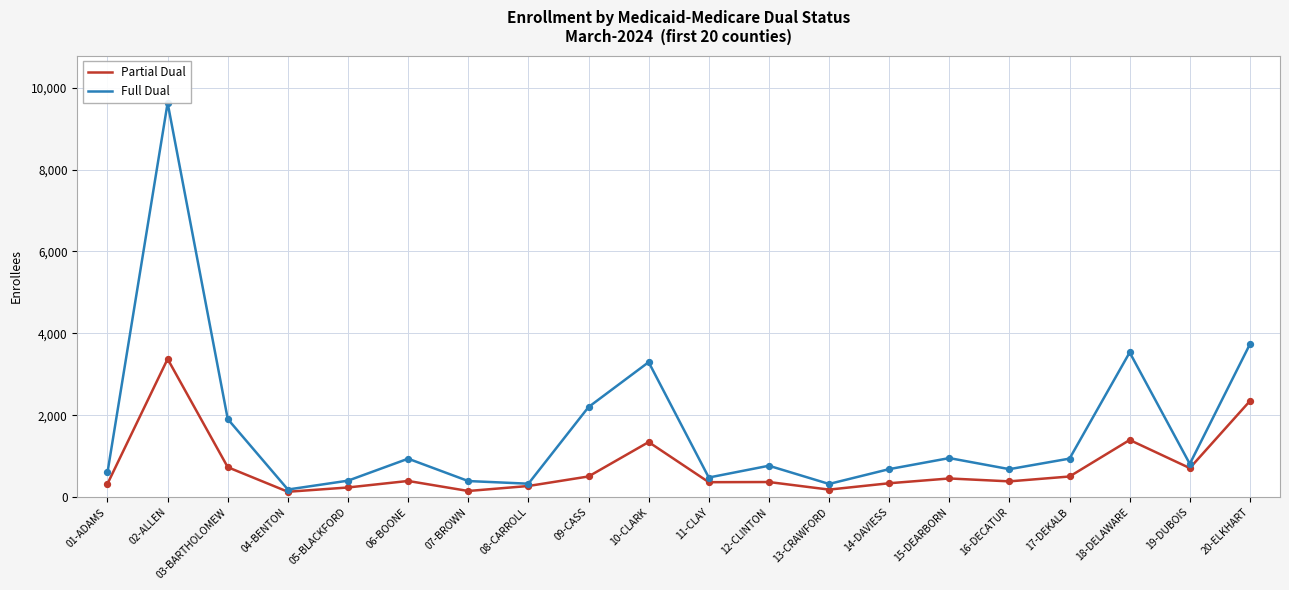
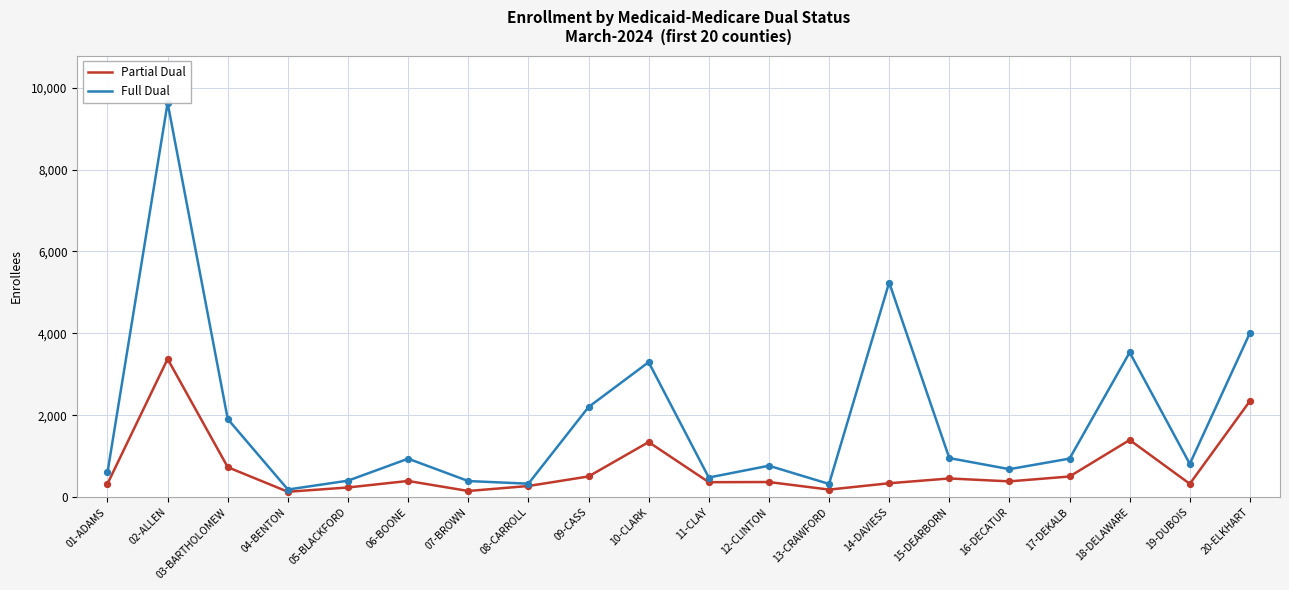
  {
    "Partial Dual": {
      "01-ADAMS": "300",
      "02-ALLEN": "3,400",
      "03-BARTHOLOMEW": "700",
      "05-BLACKFORD": "200",
      "06-BOONE": "400",
      "07-BROWN": "100",
      "09-CASS": "500",
      "10-CLARK": "1,300",
      "11-CLAY": "400",
      "12-CLINTON": "400",
      "13-CRAWFORD": "200",
      "14-DAVIESS": "300",
      "15-DEARBORN": "500",
      "16-DECATUR": "400",
      "17-DEKALB": "500",
      "18-DELAWARE": "1,400",
-     "19-DUBOIS": "700",
+     "19-DUBOIS": "300",
      "20-ELKHART": "2,300"
    },
    "Full Dual": {
      "01-ADAMS": "600",
      "02-ALLEN": "9,600",
      "03-BARTHOLOMEW": "1,900",
      "05-BLACKFORD": "400",
      "06-BOONE": "900",
      "07-BROWN": "400",
      "09-CASS": "2,200",
      "10-CLARK": "3,300",
      "11-CLAY": "500",
      "12-CLINTON": "800",
      "13-CRAWFORD": "300",
-     "14-DAVIESS": "700",
+     "14-DAVIESS": "5,200",
      "15-DEARBORN": "1,000",
      "16-DECATUR": "700",
      "17-DEKALB": "900",
      "18-DELAWARE": "3,500",
      "19-DUBOIS": "800",
-     "20-ELKHART": "3,700"
+     "20-ELKHART": "4,000"
    }
  }
